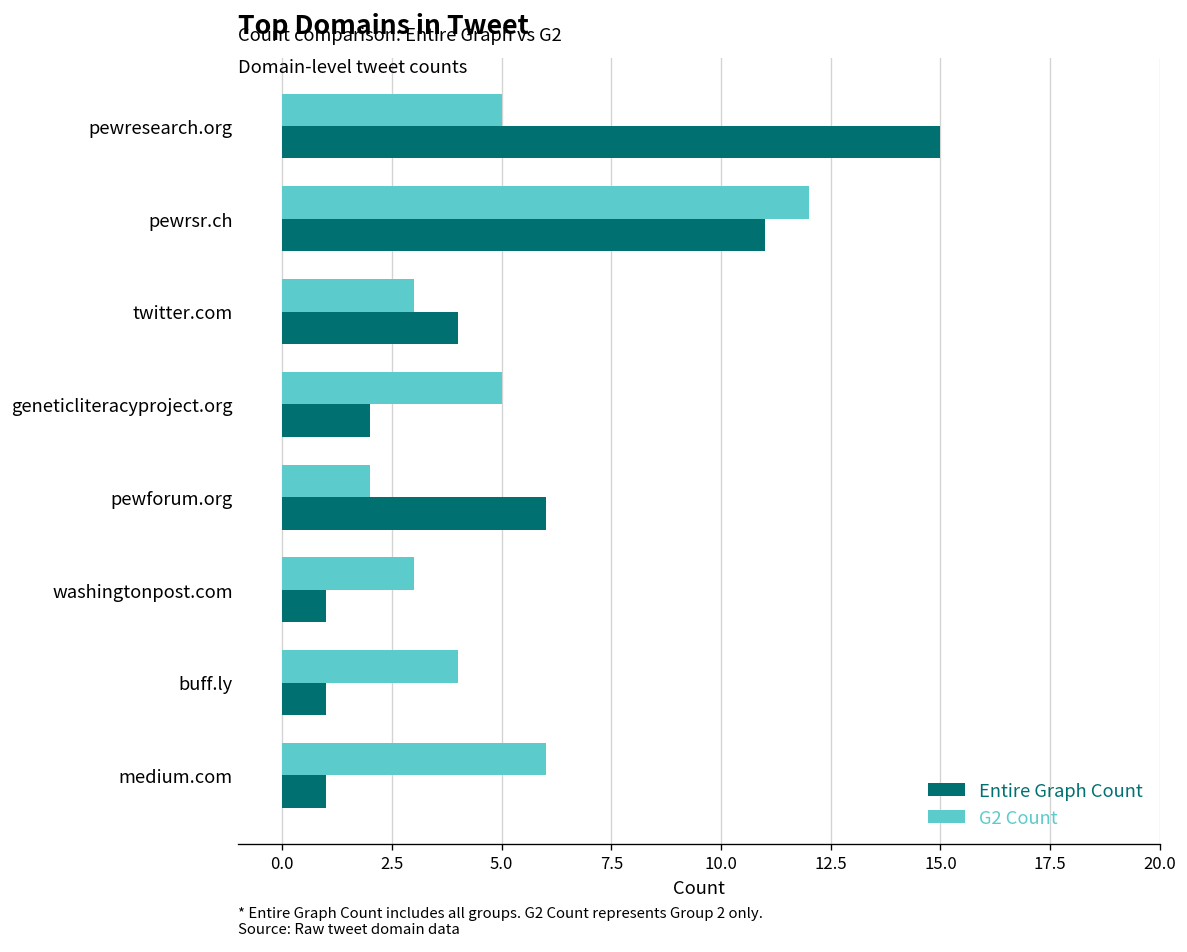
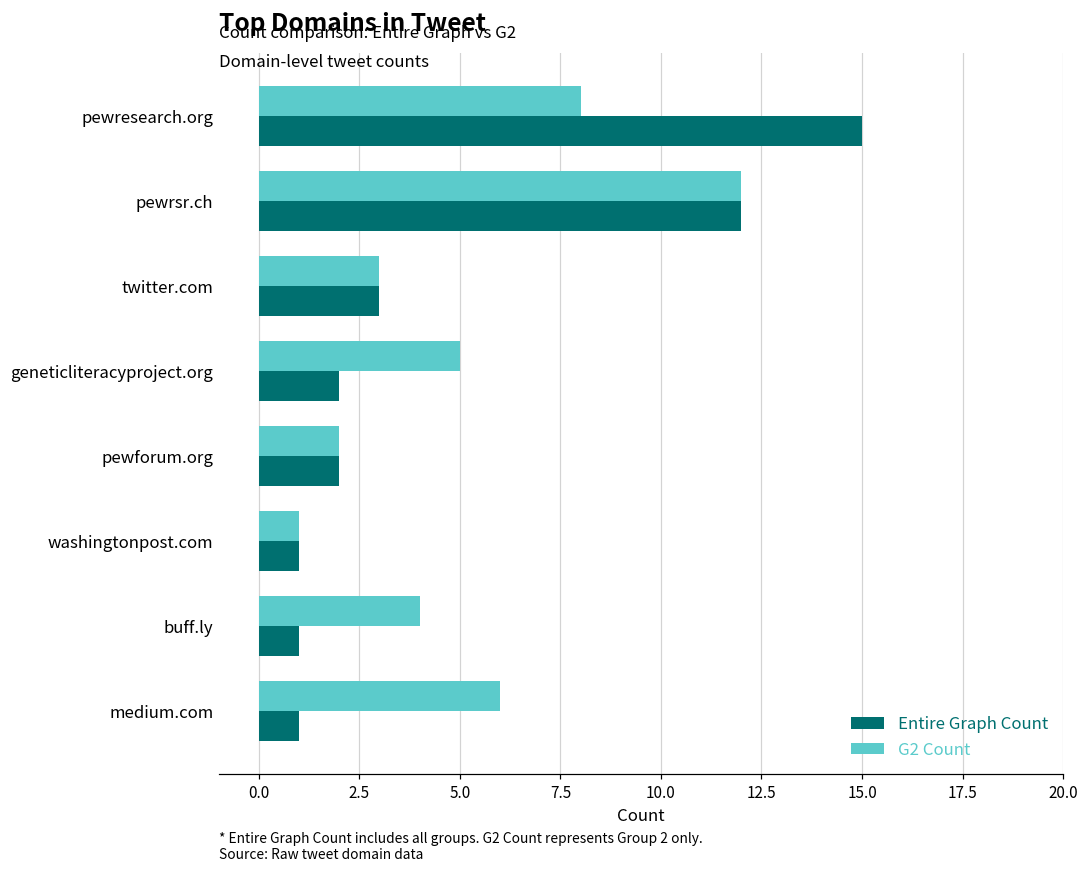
  {
    "Entire Graph Count": {
      "pewresearch.org": 15,
-     "pewrsr.ch": 11,
-     "twitter.com": 4,
+     "pewrsr.ch": 12,
+     "twitter.com": 3,
      "geneticliteracyproject.org": 2,
-     "pewforum.org": 6,
+     "pewforum.org": 2,
      "washingtonpost.com": 1,
      "buff.ly": 1,
      "medium.com": 1
    },
    "G2 Count": {
-     "pewresearch.org": 5,
+     "pewresearch.org": 8,
      "pewrsr.ch": 12,
      "twitter.com": 3,
      "geneticliteracyproject.org": 5,
      "pewforum.org": 2,
-     "washingtonpost.com": 3,
+     "washingtonpost.com": 1,
      "buff.ly": 4,
      "medium.com": 6
    }
  }
